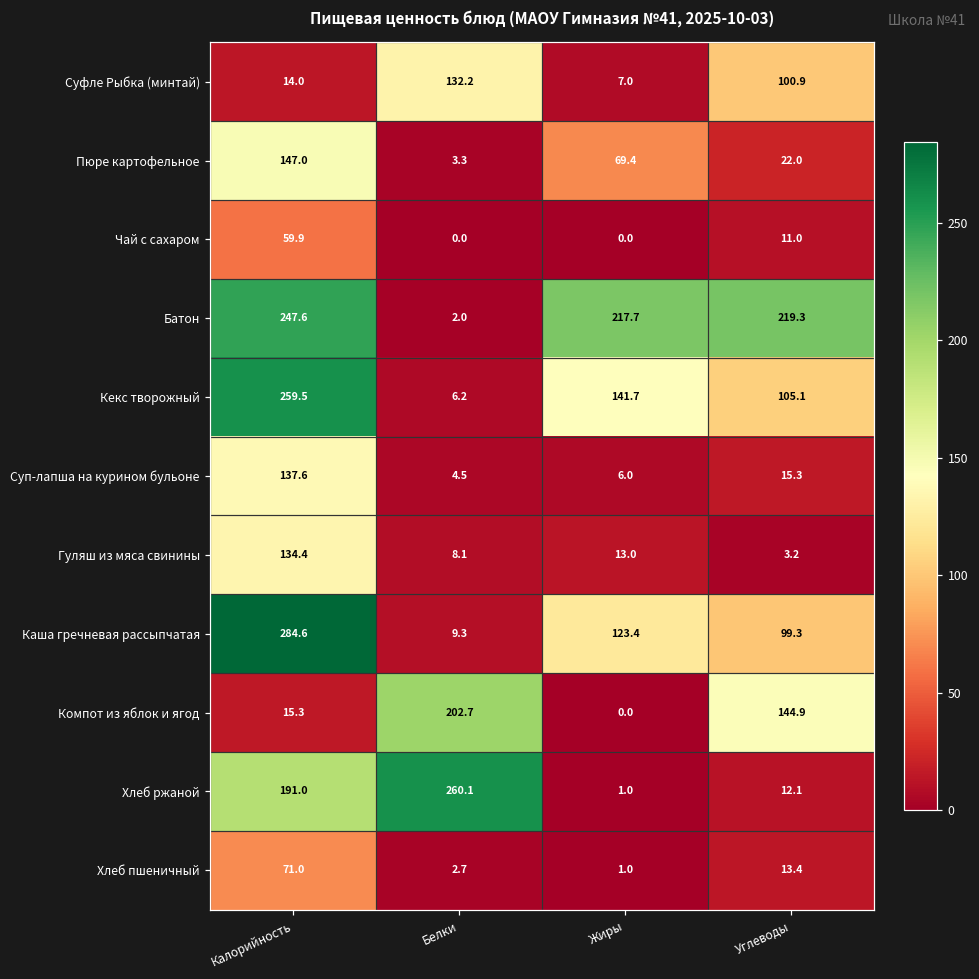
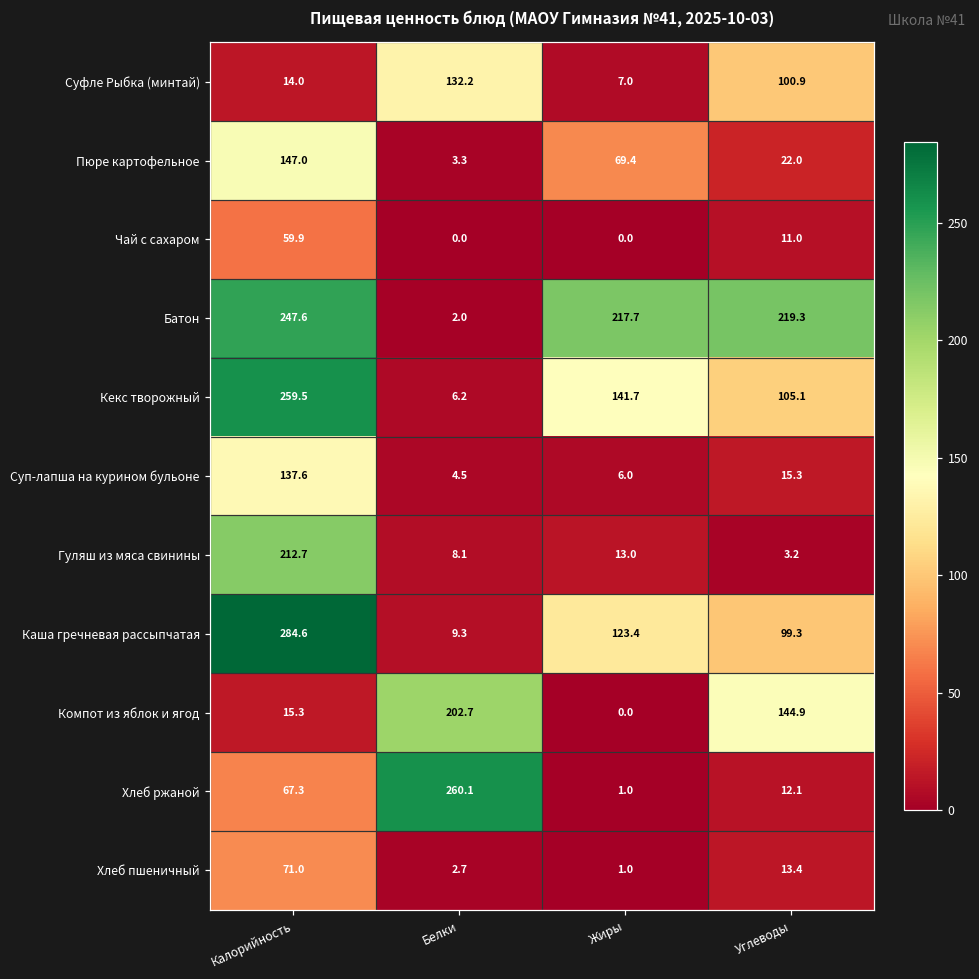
  {
    "Суфле Рыбка (минтай)": {
      "Калорийность": 14.0,
      "Белки": 132.2,
      "Жиры": 7.0,
      "Углеводы": 100.9
    },
    "Пюре картофельное": {
      "Калорийность": 147.0,
      "Белки": 3.3,
      "Жиры": 69.4,
      "Углеводы": 22.0
    },
    "Чай с сахаром": {
      "Калорийность": 59.9,
      "Белки": 0.0,
      "Жиры": 0.0,
      "Углеводы": 11.0
    },
    "Батон": {
      "Калорийность": 247.6,
      "Белки": 2.0,
      "Жиры": 217.7,
      "Углеводы": 219.3
    },
    "Кекс творожный": {
      "Калорийность": 259.5,
      "Белки": 6.2,
      "Жиры": 141.7,
      "Углеводы": 105.1
    },
    "Суп-лапша на курином бульоне": {
      "Калорийность": 137.6,
      "Белки": 4.5,
      "Жиры": 6.0,
      "Углеводы": 15.3
    },
    "Гуляш из мяса свинины": {
-     "Калорийность": 134.4,
+     "Калорийность": 212.7,
      "Белки": 8.1,
      "Жиры": 13.0,
      "Углеводы": 3.2
    },
    "Каша гречневая рассыпчатая": {
      "Калорийность": 284.6,
      "Белки": 9.3,
      "Жиры": 123.4,
      "Углеводы": 99.3
    },
    "Компот из яблок и ягод": {
      "Калорийность": 15.3,
      "Белки": 202.7,
      "Жиры": 0.0,
      "Углеводы": 144.9
    },
    "Хлеб ржаной": {
-     "Калорийность": 191.0,
+     "Калорийность": 67.3,
      "Белки": 260.1,
      "Жиры": 1.0,
      "Углеводы": 12.1
    },
    "Хлеб пшеничный": {
      "Калорийность": 71.0,
      "Белки": 2.7,
      "Жиры": 1.0,
      "Углеводы": 13.4
    }
  }
